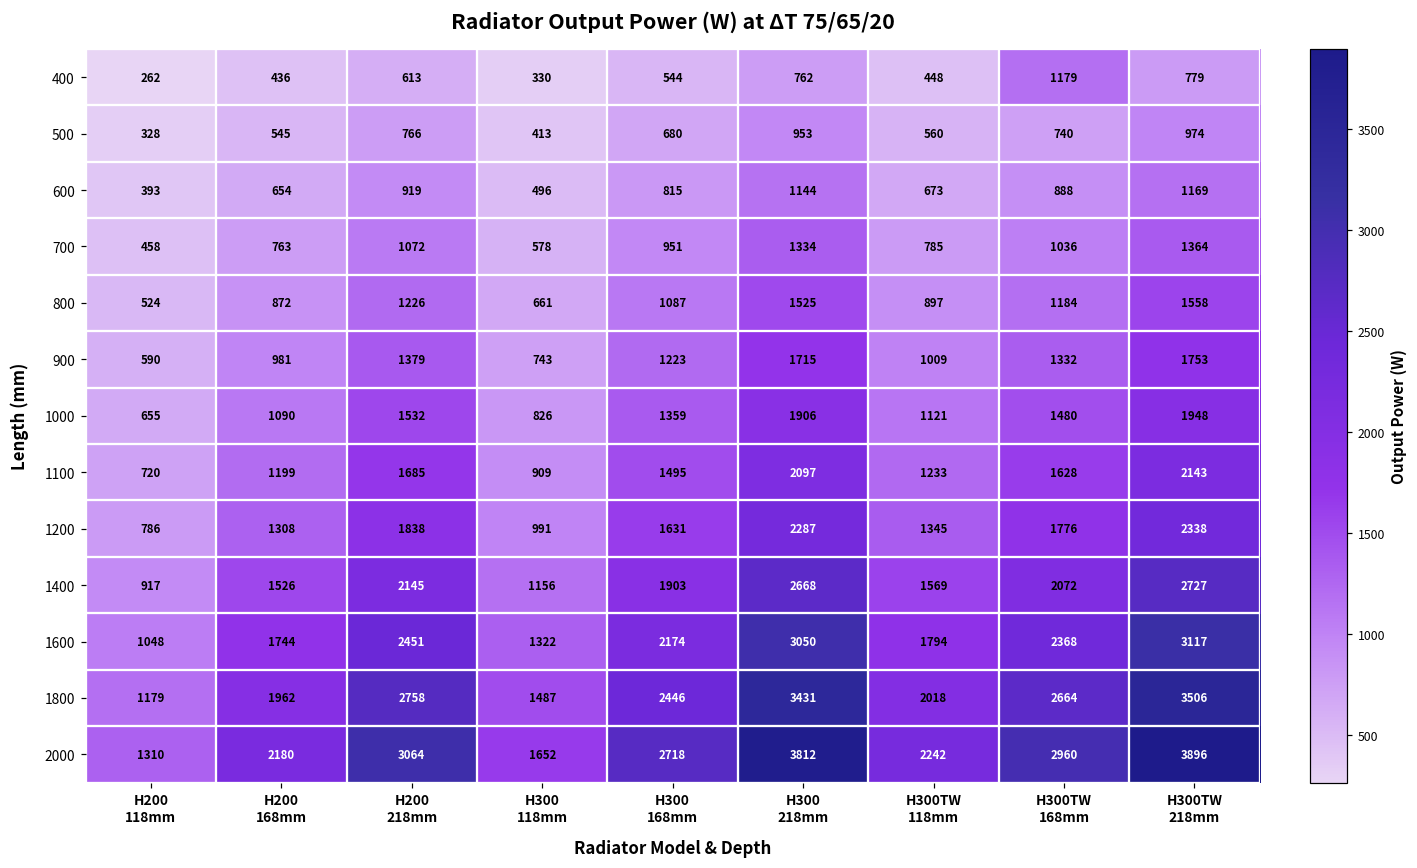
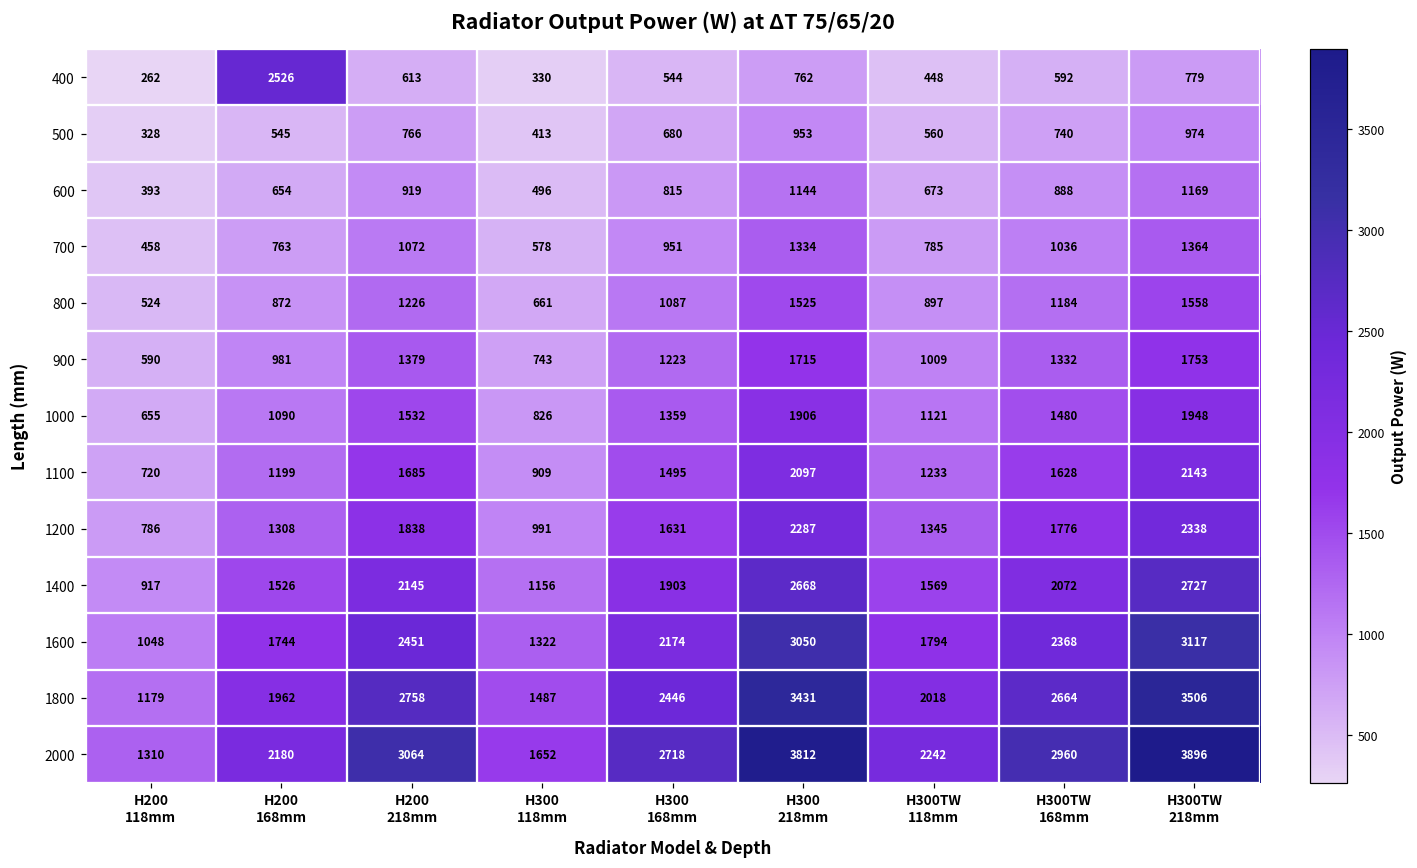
  {
    "400": {
      "H200 118mm": 262,
-     "H200 168mm": 436,
+     "H200 168mm": 2526,
      "H200 218mm": 613,
      "H300 118mm": 330,
      "H300 168mm": 544,
      "H300 218mm": 762,
      "H300TW 118mm": 448,
-     "H300TW 168mm": 1179,
+     "H300TW 168mm": 592,
      "H300TW 218mm": 779
    },
    "500": {
      "H200 118mm": 328,
      "H200 168mm": 545,
      "H200 218mm": 766,
      "H300 118mm": 413,
      "H300 168mm": 680,
      "H300 218mm": 953,
      "H300TW 118mm": 560,
      "H300TW 168mm": 740,
      "H300TW 218mm": 974
    },
    "600": {
      "H200 118mm": 393,
      "H200 168mm": 654,
      "H200 218mm": 919,
      "H300 118mm": 496,
      "H300 168mm": 815,
      "H300 218mm": 1144,
      "H300TW 118mm": 673,
      "H300TW 168mm": 888,
      "H300TW 218mm": 1169
    },
    "700": {
      "H200 118mm": 458,
      "H200 168mm": 763,
      "H200 218mm": 1072,
      "H300 118mm": 578,
      "H300 168mm": 951,
      "H300 218mm": 1334,
      "H300TW 118mm": 785,
      "H300TW 168mm": 1036,
      "H300TW 218mm": 1364
    },
    "800": {
      "H200 118mm": 524,
      "H200 168mm": 872,
      "H200 218mm": 1226,
      "H300 118mm": 661,
      "H300 168mm": 1087,
      "H300 218mm": 1525,
      "H300TW 118mm": 897,
      "H300TW 168mm": 1184,
      "H300TW 218mm": 1558
    },
    "900": {
      "H200 118mm": 590,
      "H200 168mm": 981,
      "H200 218mm": 1379,
      "H300 118mm": 743,
      "H300 168mm": 1223,
      "H300 218mm": 1715,
      "H300TW 118mm": 1009,
      "H300TW 168mm": 1332,
      "H300TW 218mm": 1753
    },
    "1000": {
      "H200 118mm": 655,
      "H200 168mm": 1090,
      "H200 218mm": 1532,
      "H300 118mm": 826,
      "H300 168mm": 1359,
      "H300 218mm": 1906,
      "H300TW 118mm": 1121,
      "H300TW 168mm": 1480,
      "H300TW 218mm": 1948
    },
    "1100": {
      "H200 118mm": 720,
      "H200 168mm": 1199,
      "H200 218mm": 1685,
      "H300 118mm": 909,
      "H300 168mm": 1495,
      "H300 218mm": 2097,
      "H300TW 118mm": 1233,
      "H300TW 168mm": 1628,
      "H300TW 218mm": 2143
    },
    "1200": {
      "H200 118mm": 786,
      "H200 168mm": 1308,
      "H200 218mm": 1838,
      "H300 118mm": 991,
      "H300 168mm": 1631,
      "H300 218mm": 2287,
      "H300TW 118mm": 1345,
      "H300TW 168mm": 1776,
      "H300TW 218mm": 2338
    },
    "1400": {
      "H200 118mm": 917,
      "H200 168mm": 1526,
      "H200 218mm": 2145,
      "H300 118mm": 1156,
      "H300 168mm": 1903,
      "H300 218mm": 2668,
      "H300TW 118mm": 1569,
      "H300TW 168mm": 2072,
      "H300TW 218mm": 2727
    },
    "1600": {
      "H200 118mm": 1048,
      "H200 168mm": 1744,
      "H200 218mm": 2451,
      "H300 118mm": 1322,
      "H300 168mm": 2174,
      "H300 218mm": 3050,
      "H300TW 118mm": 1794,
      "H300TW 168mm": 2368,
      "H300TW 218mm": 3117
    },
    "1800": {
      "H200 118mm": 1179,
      "H200 168mm": 1962,
      "H200 218mm": 2758,
      "H300 118mm": 1487,
      "H300 168mm": 2446,
      "H300 218mm": 3431,
      "H300TW 118mm": 2018,
      "H300TW 168mm": 2664,
      "H300TW 218mm": 3506
    },
    "2000": {
      "H200 118mm": 1310,
      "H200 168mm": 2180,
      "H200 218mm": 3064,
      "H300 118mm": 1652,
      "H300 168mm": 2718,
      "H300 218mm": 3812,
      "H300TW 118mm": 2242,
      "H300TW 168mm": 2960,
      "H300TW 218mm": 3896
    }
  }
